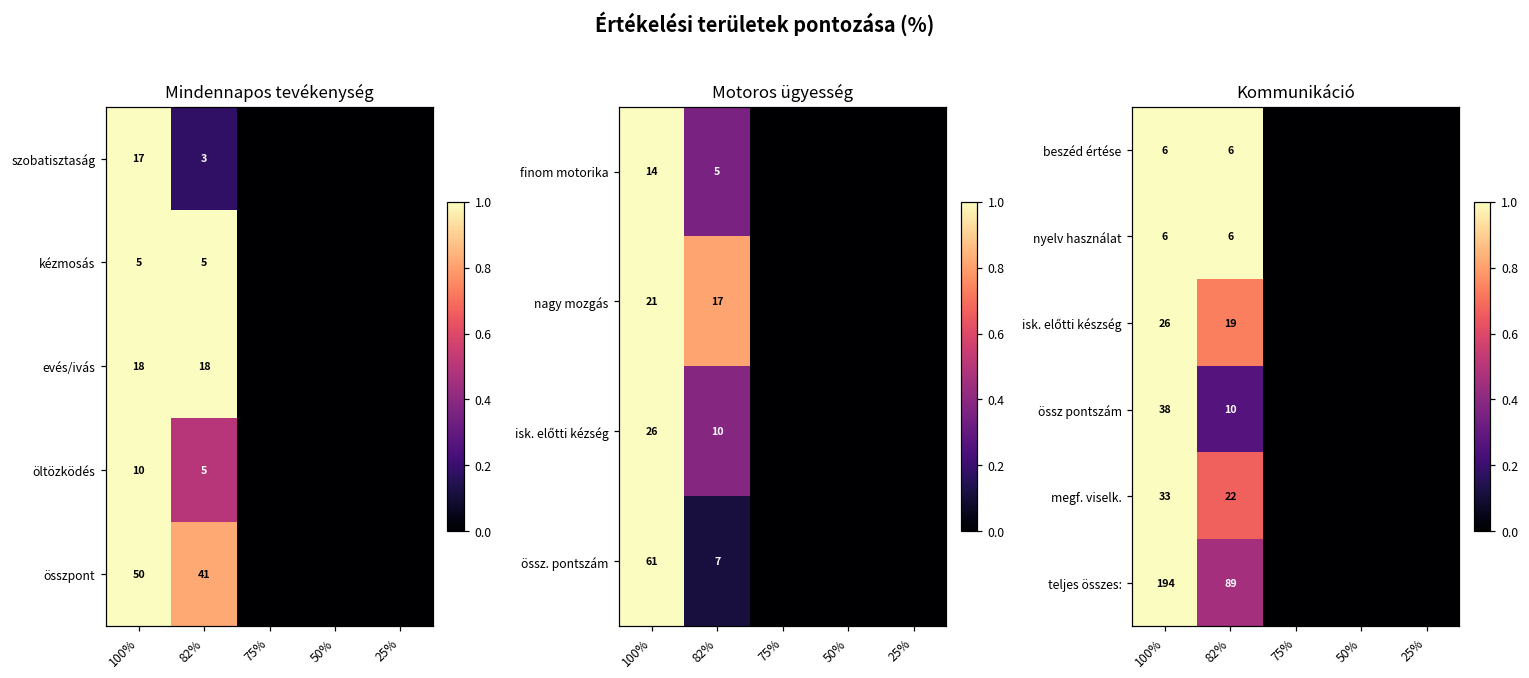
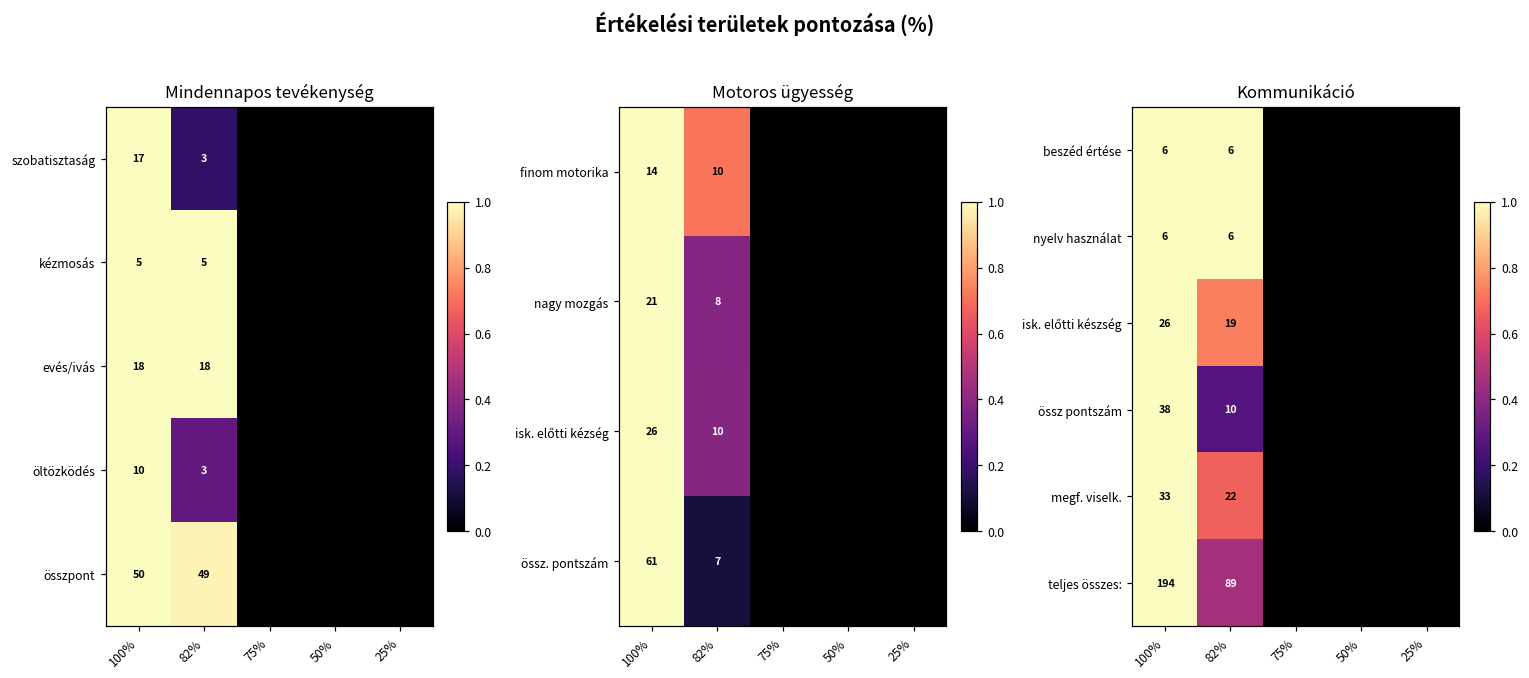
  {
    "Mindennapos tevékenység": {
      "szobatisztaság": {
        "100%": 17,
        "82%": 3
      },
      "kézmosás": {
        "100%": 5,
        "82%": 5
      },
      "evés/ivás": {
        "100%": 18,
        "82%": 18
      },
      "öltözködés": {
        "100%": 10,
-       "82%": 5
+       "82%": 3
      },
      "összpont": {
        "100%": 50,
-       "82%": 41
+       "82%": 49
      }
    },
    "Motoros ügyesség": {
      "finom motorika": {
        "100%": 14,
-       "82%": 5
+       "82%": 10
      },
      "nagy mozgás": {
        "100%": 21,
-       "82%": 17
+       "82%": 8
      },
      "isk. előtti kézség": {
        "100%": 26,
        "82%": 10
      },
      "össz. pontszám": {
        "100%": 61,
        "82%": 7
      }
    },
    "Kommunikáció": {
      "beszéd értése": {
        "100%": 6,
        "82%": 6
      },
      "nyelv használat": {
        "100%": 6,
        "82%": 6
      },
      "isk. előtti készség": {
        "100%": 26,
        "82%": 19
      },
      "össz pontszám": {
        "100%": 38,
        "82%": 10
      },
      "megf. viselk.": {
        "100%": 33,
        "82%": 22
      },
      "teljes összes:": {
        "100%": 194,
        "82%": 89
      }
    }
  }
